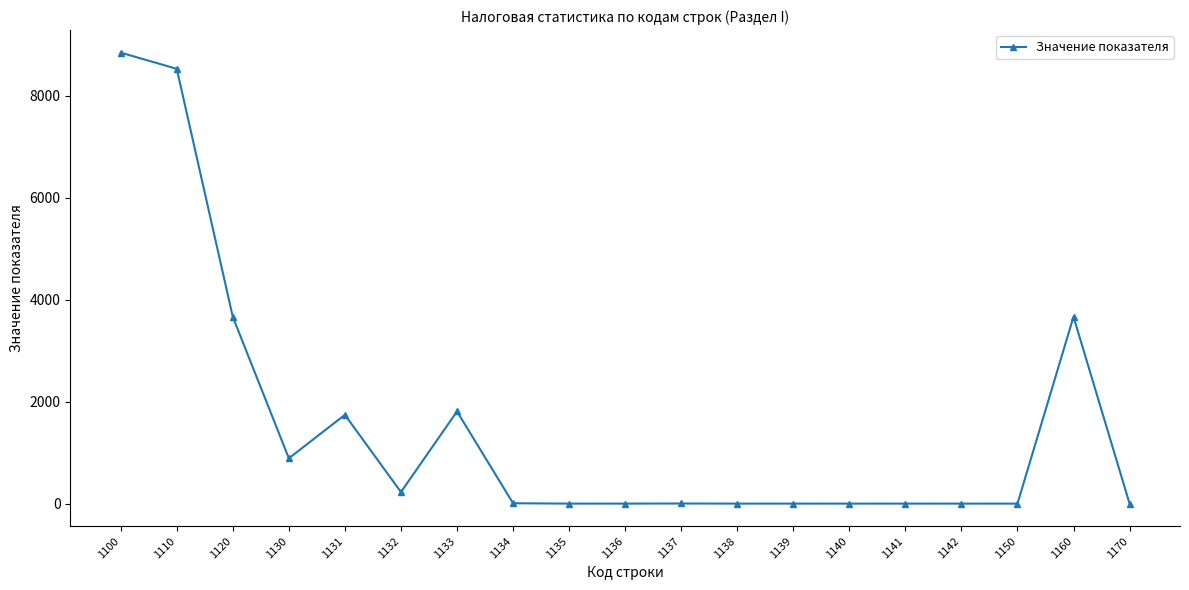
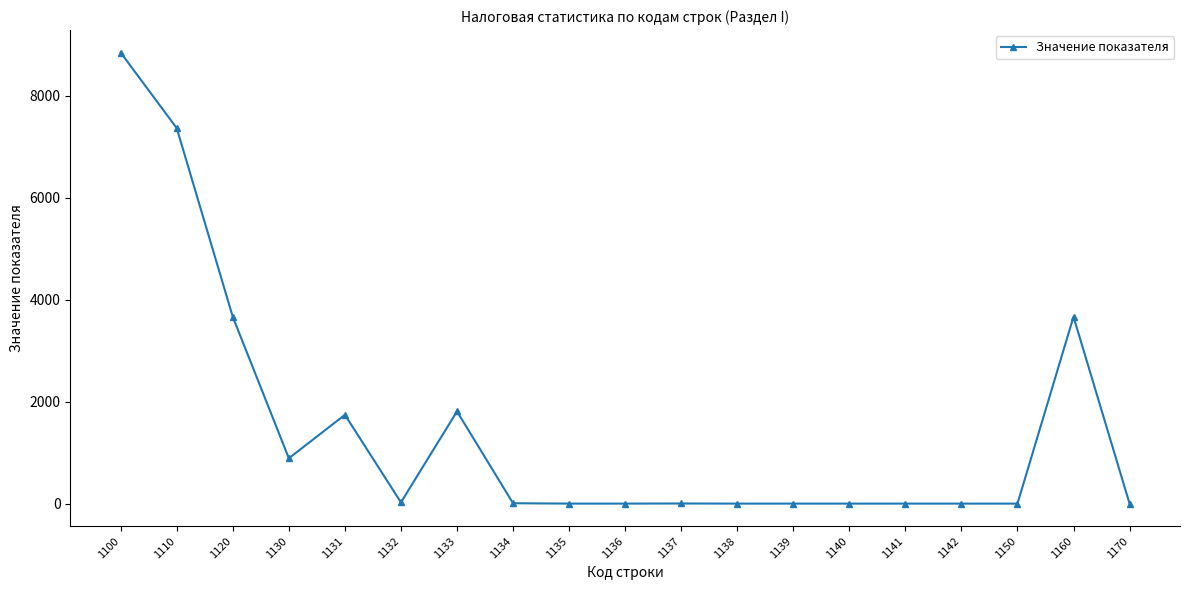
  {
    "1100": 8800,
-   "1110": 8500,
+   "1110": 7400,
    "1120": 3700,
    "1130": 900,
    "1131": 1700,
-   "1132": 200,
+   "1132": 0,
    "1133": 1800,
    "1134": 0,
    "1135": 0,
    "1136": 0,
    "1137": 0,
    "1138": 0,
    "1139": 0,
    "1140": 0,
    "1141": 0,
    "1142": 0,
    "1150": 0,
    "1160": 3700,
    "1170": 0
  }
